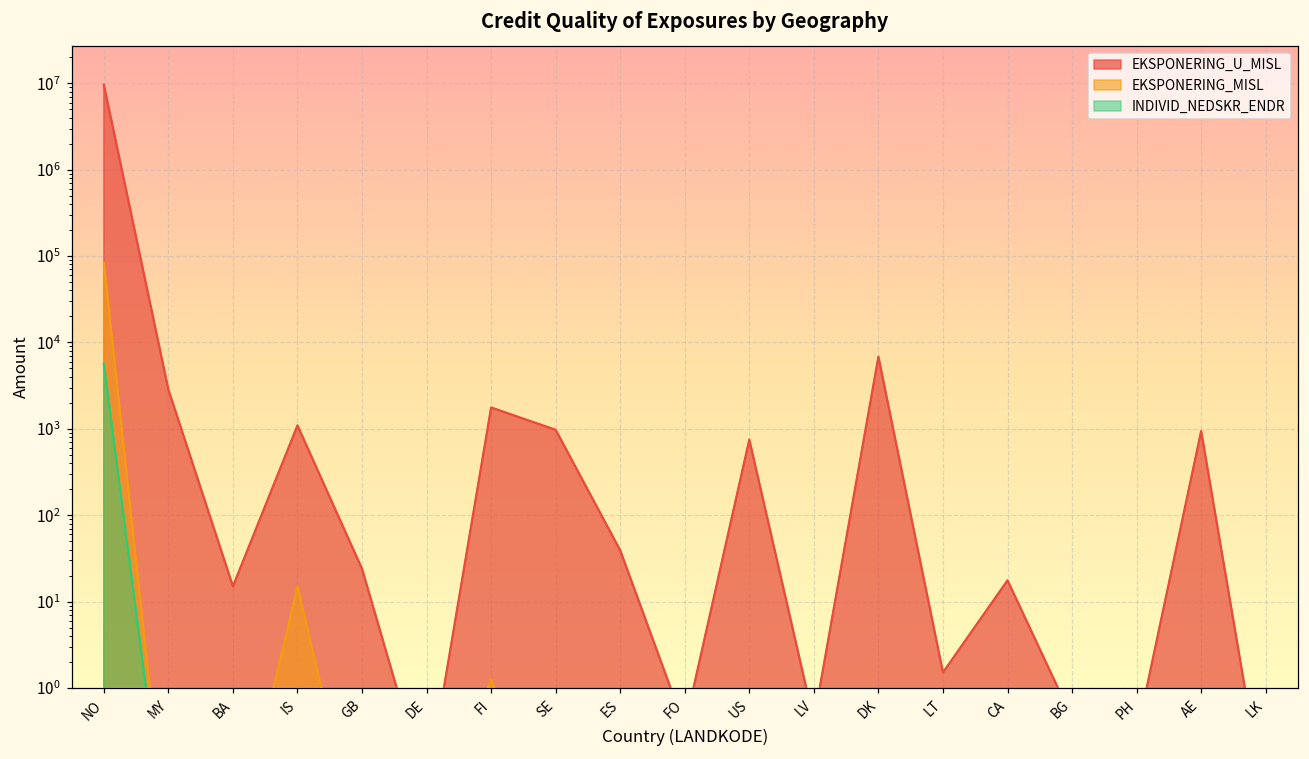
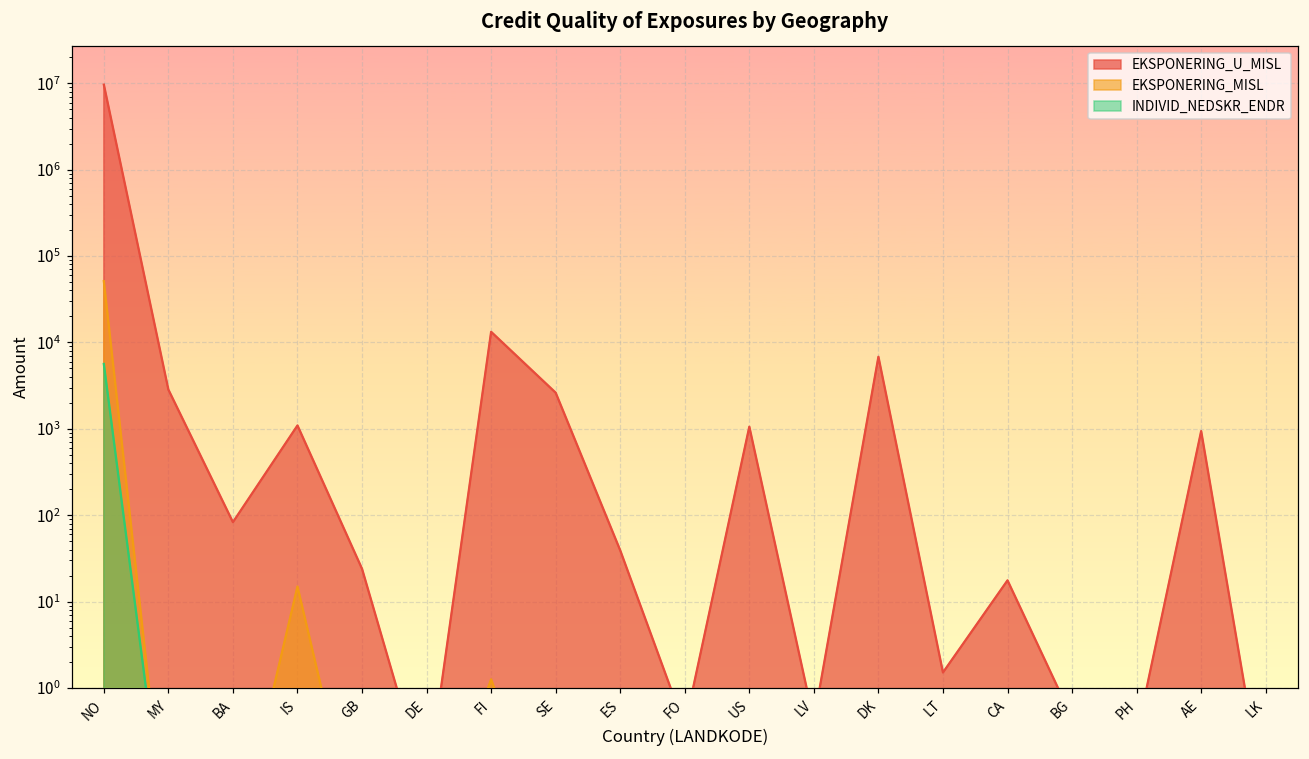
  {
    "EKSPONERING_U_MISL": {
      "NO": 10000000,
      "MY": 2800,
-     "BA": 15,
+     "BA": 80,
      "IS": 1100,
      "GB": 24,
-     "FI": 1800,
-     "SE": 1000,
+     "FI": 13000,
+     "SE": 2600,
      "ES": 40,
-     "US": 700,
+     "US": 1100,
      "DK": 7000,
      "LT": 1.5,
      "CA": 18,
      "AE": 900
    },
    "EKSPONERING_MISL": {
-     "NO": 80000,
+     "NO": 50000,
      "IS": 15,
      "FI": 1.3
    },
    "INDIVID_NEDSKR_ENDR": {
      "NO": 6000
    }
  }
